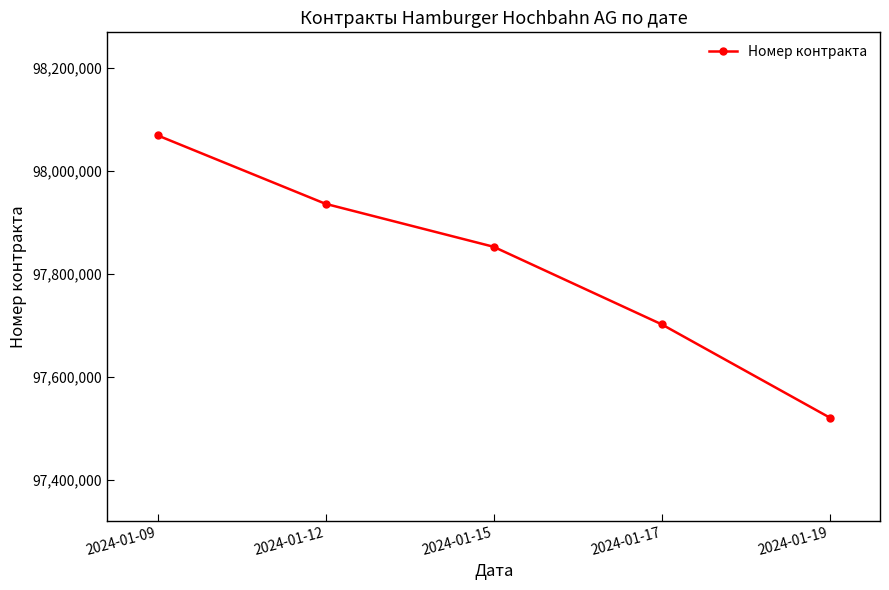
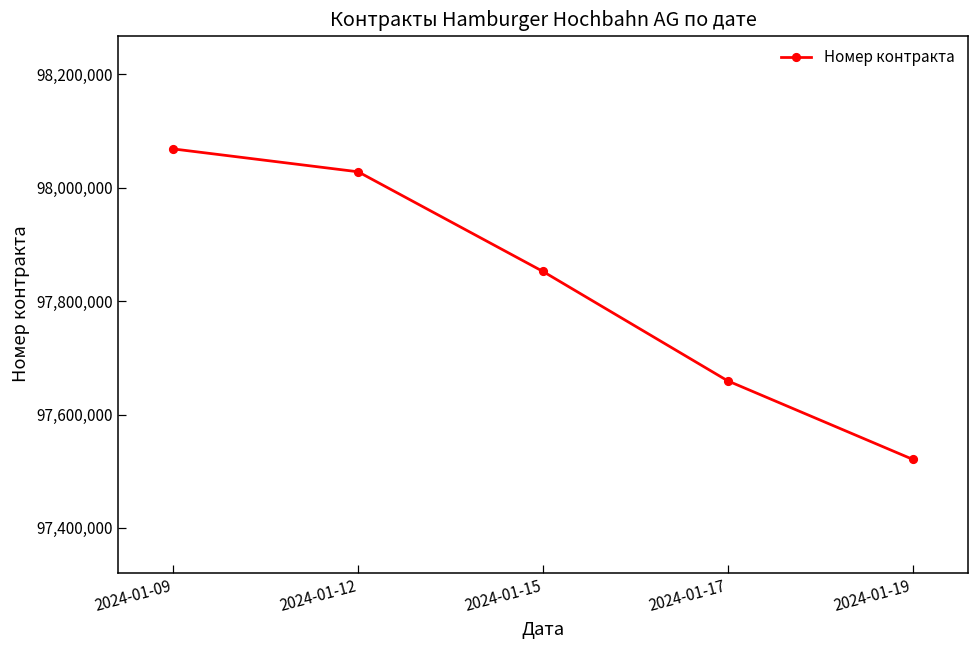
  {
    "2024-01-09": "98,070,000",
-   "2024-01-12": "97,940,000",
+   "2024-01-12": "98,030,000",
    "2024-01-15": "97,850,000",
-   "2024-01-17": "97,700,000",
+   "2024-01-17": "97,660,000",
    "2024-01-19": "97,520,000"
  }
